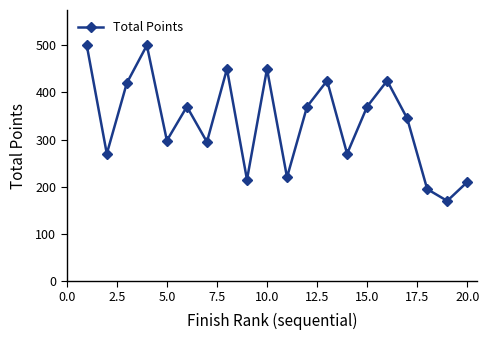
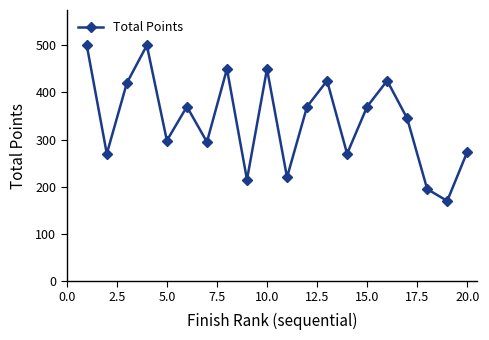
  {
    "5.0": 300,
    "10.0": 450,
    "15.0": 370,
-   "20.0": 210
+   "20.0": 270
  }
